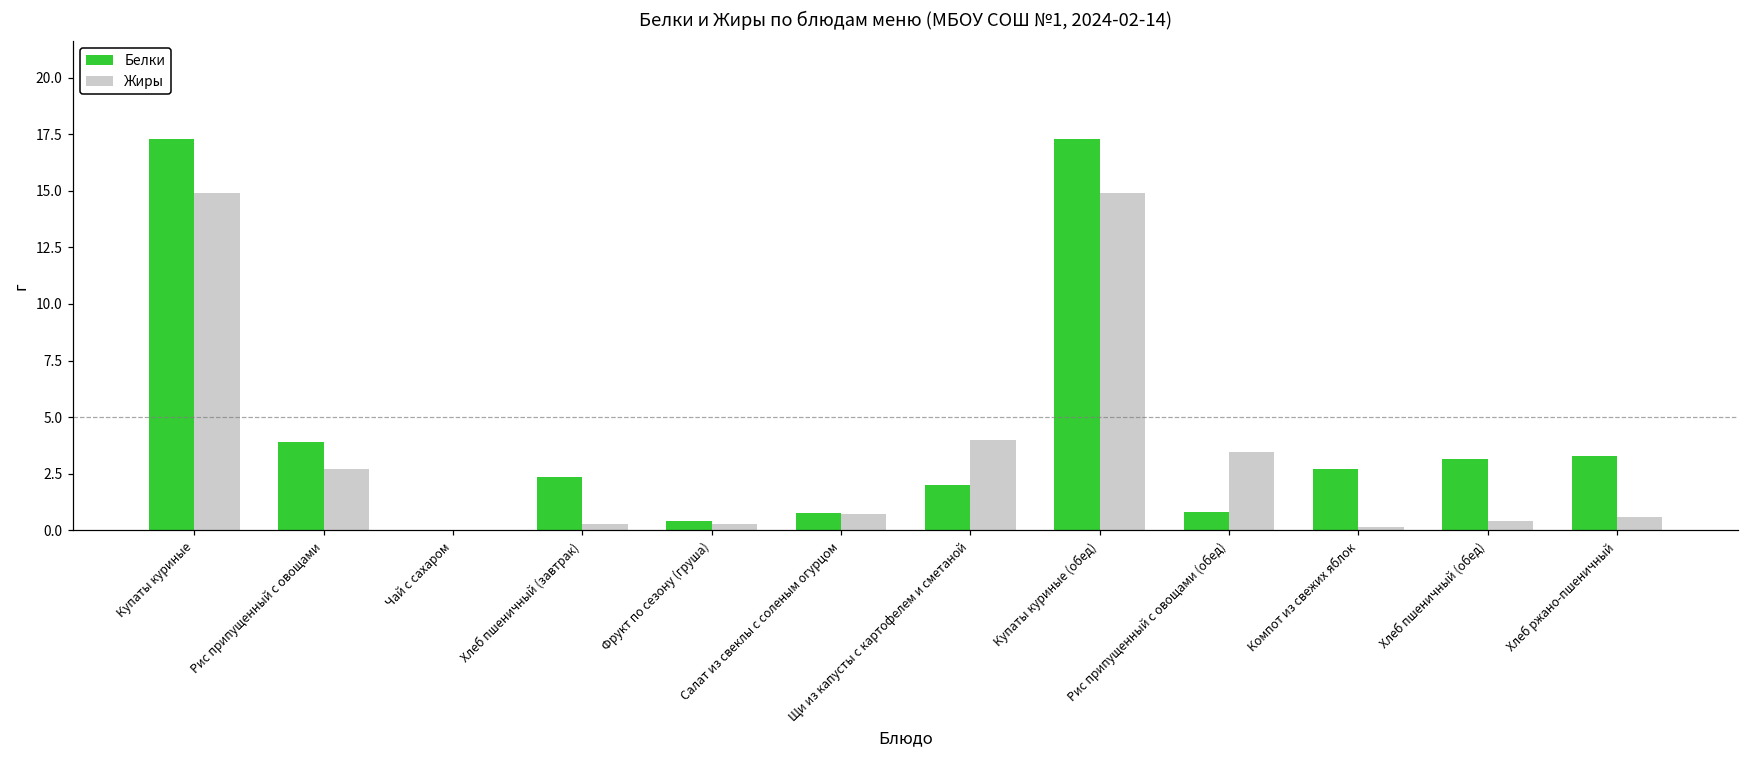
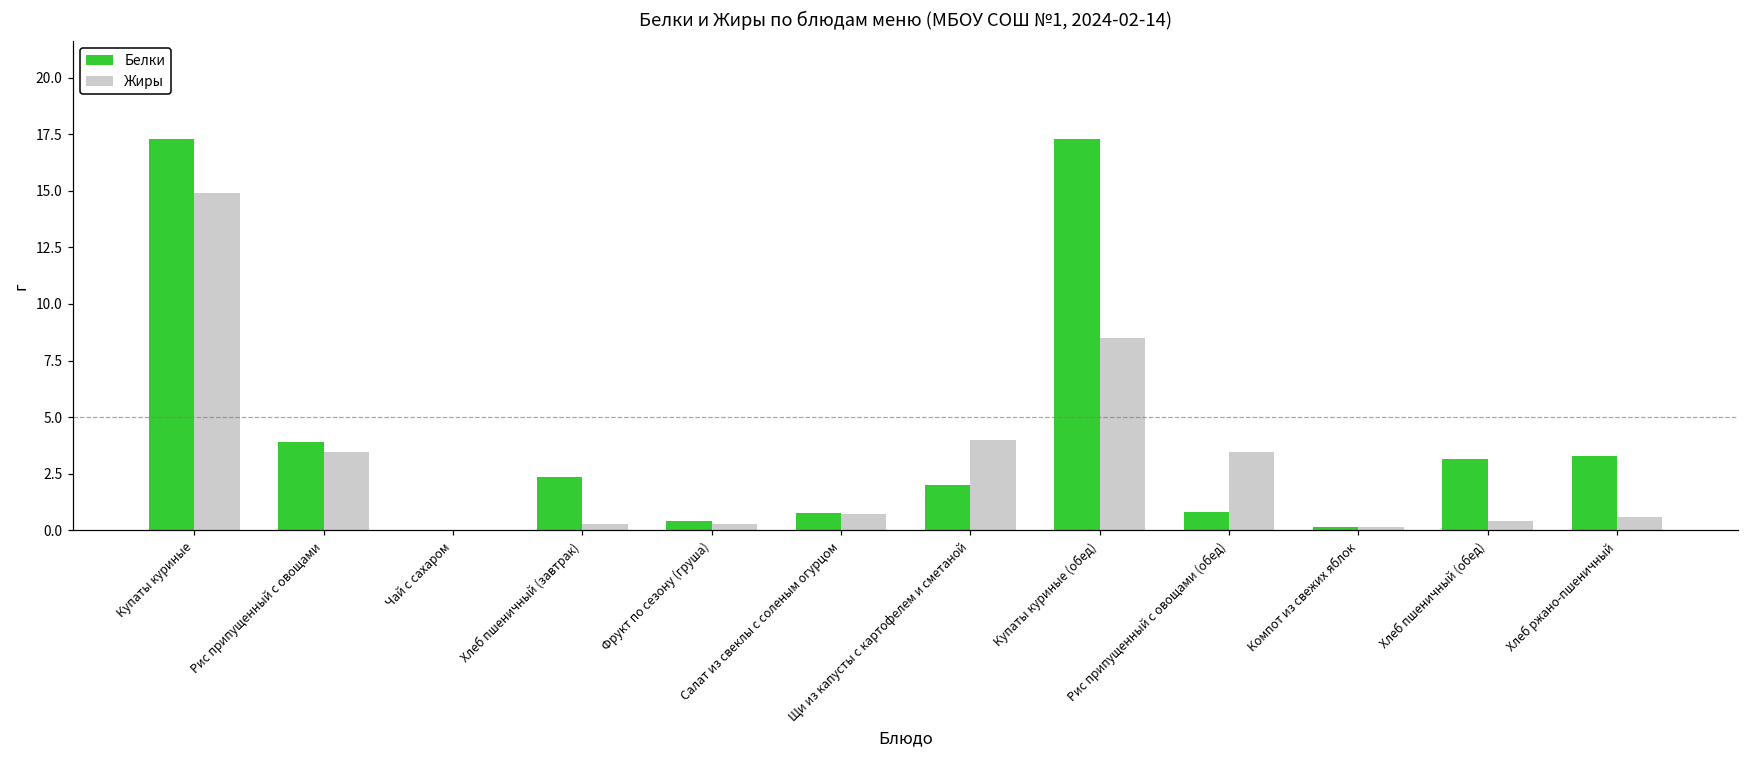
  {
    "Белки": {
      "Купаты куриные": 17.3,
      "Рис припущенный с овощами": 3.9,
      "Чай с сахаром": 0.0,
      "Хлеб пшеничный (завтрак)": 2.4,
      "Фрукт по сезону (груша)": 0.4,
      "Салат из свеклы с соленым огурцом": 0.8,
      "Щи из капусты с картофелем и сметаной": 2.0,
      "Купаты куриные (обед)": 17.3,
      "Рис припущенный с овощами (обед)": 0.8,
-     "Компот из свежих яблок": 2.7,
+     "Компот из свежих яблок": 0.2,
      "Хлеб пшеничный (обед)": 3.2,
      "Хлеб ржано-пшеничный": 3.3
    },
    "Жиры": {
      "Купаты куриные": 14.9,
-     "Рис припущенный с овощами": 2.7,
+     "Рис припущенный с овощами": 3.5,
      "Чай с сахаром": 0.0,
      "Хлеб пшеничный (завтрак)": 0.3,
      "Фрукт по сезону (груша)": 0.3,
      "Салат из свеклы с соленым огурцом": 0.7,
      "Щи из капусты с картофелем и сметаной": 4.0,
-     "Купаты куриные (обед)": 14.9,
+     "Купаты куриные (обед)": 8.5,
      "Рис припущенный с овощами (обед)": 3.5,
      "Компот из свежих яблок": 0.2,
      "Хлеб пшеничный (обед)": 0.4,
      "Хлеб ржано-пшеничный": 0.6
    }
  }
